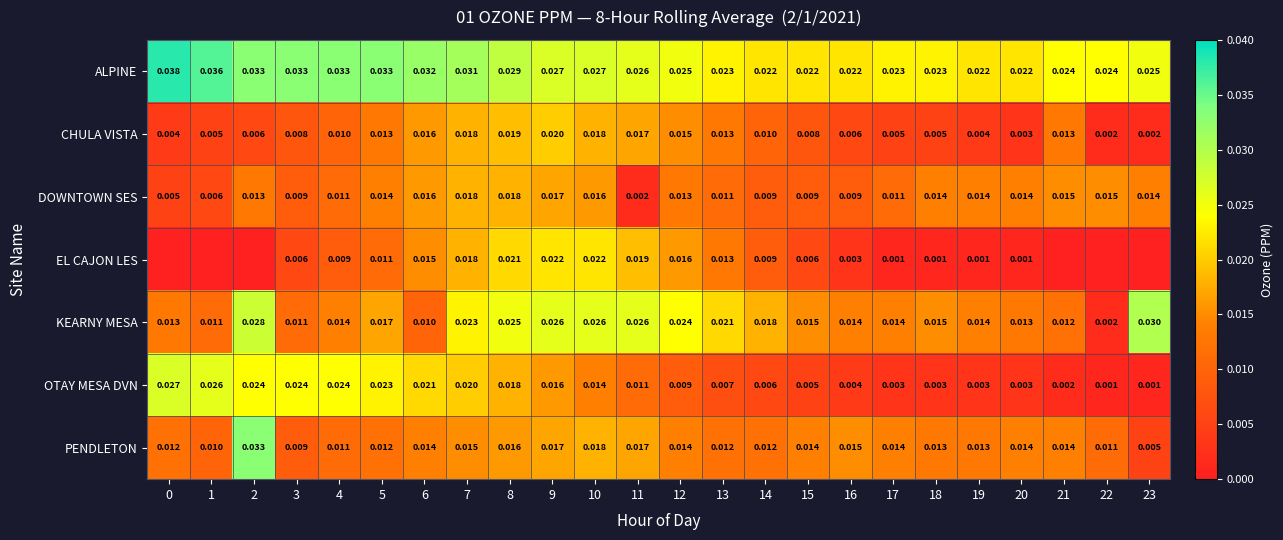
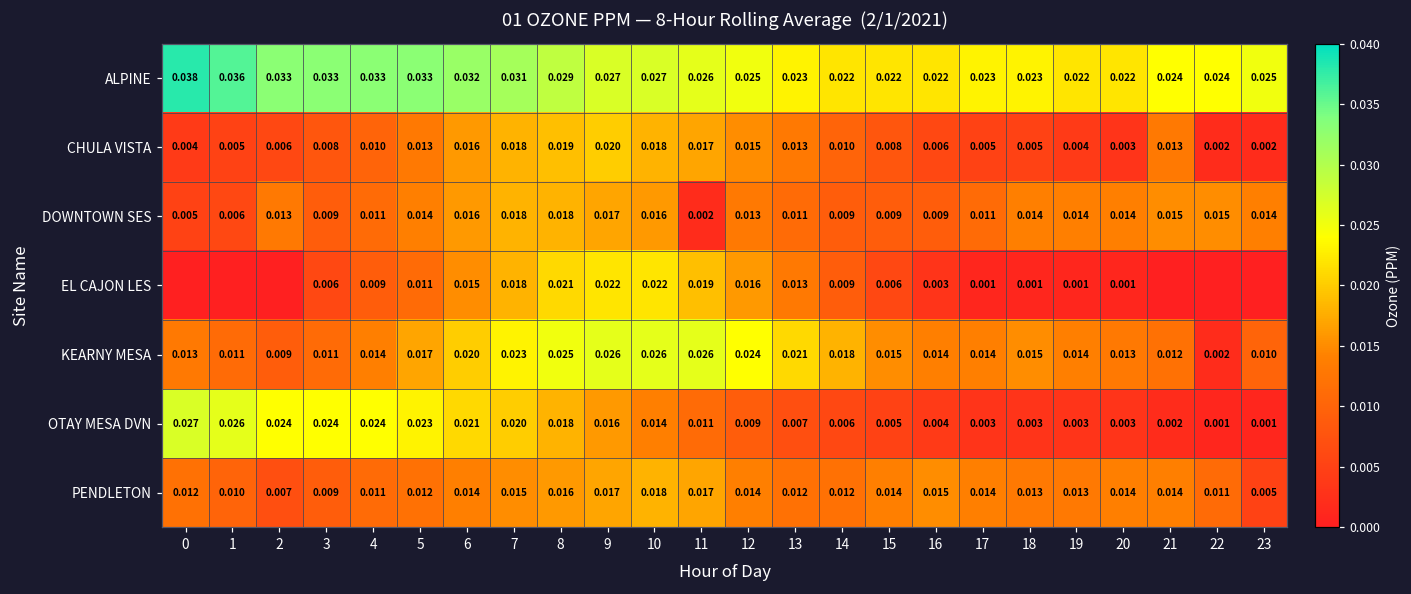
  {
    "ALPINE": {
      "0": 0.038,
      "1": 0.036,
      "2": 0.033,
      "3": 0.033,
      "4": 0.033,
      "5": 0.033,
      "6": 0.032,
      "7": 0.031,
      "8": 0.029,
      "9": 0.027,
      "10": 0.027,
      "11": 0.026,
      "12": 0.025,
      "13": 0.023,
      "14": 0.022,
      "15": 0.022,
      "16": 0.022,
      "17": 0.023,
      "18": 0.023,
      "19": 0.022,
      "20": 0.022,
      "21": 0.024,
      "22": 0.024,
      "23": 0.025
    },
    "CHULA VISTA": {
      "0": 0.004,
      "1": 0.005,
      "2": 0.006,
      "3": 0.008,
      "4": 0.010,
      "5": 0.013,
      "6": 0.016,
      "7": 0.018,
      "8": 0.019,
      "9": 0.020,
      "10": 0.018,
      "11": 0.017,
      "12": 0.015,
      "13": 0.013,
      "14": 0.010,
      "15": 0.008,
      "16": 0.006,
      "17": 0.005,
      "18": 0.005,
      "19": 0.004,
      "20": 0.003,
      "21": 0.013,
      "22": 0.002,
      "23": 0.002
    },
    "DOWNTOWN SES": {
      "0": 0.005,
      "1": 0.006,
      "2": 0.013,
      "3": 0.009,
      "4": 0.011,
      "5": 0.014,
      "6": 0.016,
      "7": 0.018,
      "8": 0.018,
      "9": 0.017,
      "10": 0.016,
      "11": 0.002,
      "12": 0.013,
      "13": 0.011,
      "14": 0.009,
      "15": 0.009,
      "16": 0.009,
      "17": 0.011,
      "18": 0.014,
      "19": 0.014,
      "20": 0.014,
      "21": 0.015,
      "22": 0.015,
      "23": 0.014
    },
    "EL CAJON LES": {
      "3": 0.006,
      "4": 0.009,
      "5": 0.011,
      "6": 0.015,
      "7": 0.018,
      "8": 0.021,
      "9": 0.022,
      "10": 0.022,
      "11": 0.019,
      "12": 0.016,
      "13": 0.013,
      "14": 0.009,
      "15": 0.006,
      "16": 0.003,
      "17": 0.001,
      "18": 0.001,
      "19": 0.001,
      "20": 0.001
    },
    "KEARNY MESA": {
      "0": 0.013,
      "1": 0.011,
-     "2": 0.028,
+     "2": 0.009,
      "3": 0.011,
      "4": 0.014,
      "5": 0.017,
-     "6": 0.010,
+     "6": 0.020,
      "7": 0.023,
      "8": 0.025,
      "9": 0.026,
      "10": 0.026,
      "11": 0.026,
      "12": 0.024,
      "13": 0.021,
      "14": 0.018,
      "15": 0.015,
      "16": 0.014,
      "17": 0.014,
      "18": 0.015,
      "19": 0.014,
      "20": 0.013,
      "21": 0.012,
      "22": 0.002,
-     "23": 0.030
+     "23": 0.010
    },
    "OTAY MESA DVN": {
      "0": 0.027,
      "1": 0.026,
      "2": 0.024,
      "3": 0.024,
      "4": 0.024,
      "5": 0.023,
      "6": 0.021,
      "7": 0.020,
      "8": 0.018,
      "9": 0.016,
      "10": 0.014,
      "11": 0.011,
      "12": 0.009,
      "13": 0.007,
      "14": 0.006,
      "15": 0.005,
      "16": 0.004,
      "17": 0.003,
      "18": 0.003,
      "19": 0.003,
      "20": 0.003,
      "21": 0.002,
      "22": 0.001,
      "23": 0.001
    },
    "PENDLETON": {
      "0": 0.012,
      "1": 0.010,
-     "2": 0.033,
+     "2": 0.007,
      "3": 0.009,
      "4": 0.011,
      "5": 0.012,
      "6": 0.014,
      "7": 0.015,
      "8": 0.016,
      "9": 0.017,
      "10": 0.018,
      "11": 0.017,
      "12": 0.014,
      "13": 0.012,
      "14": 0.012,
      "15": 0.014,
      "16": 0.015,
      "17": 0.014,
      "18": 0.013,
      "19": 0.013,
      "20": 0.014,
      "21": 0.014,
      "22": 0.011,
      "23": 0.005
    }
  }
